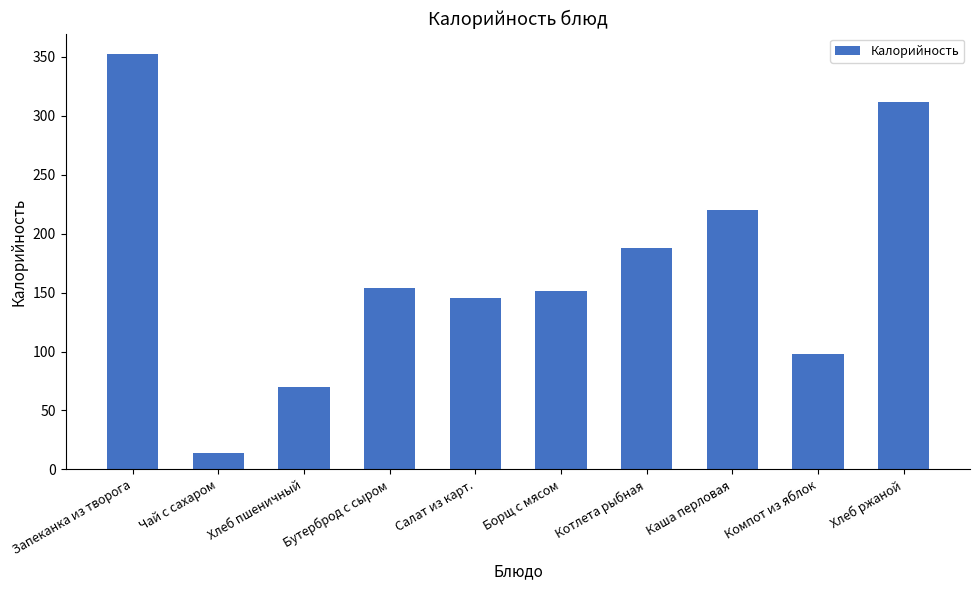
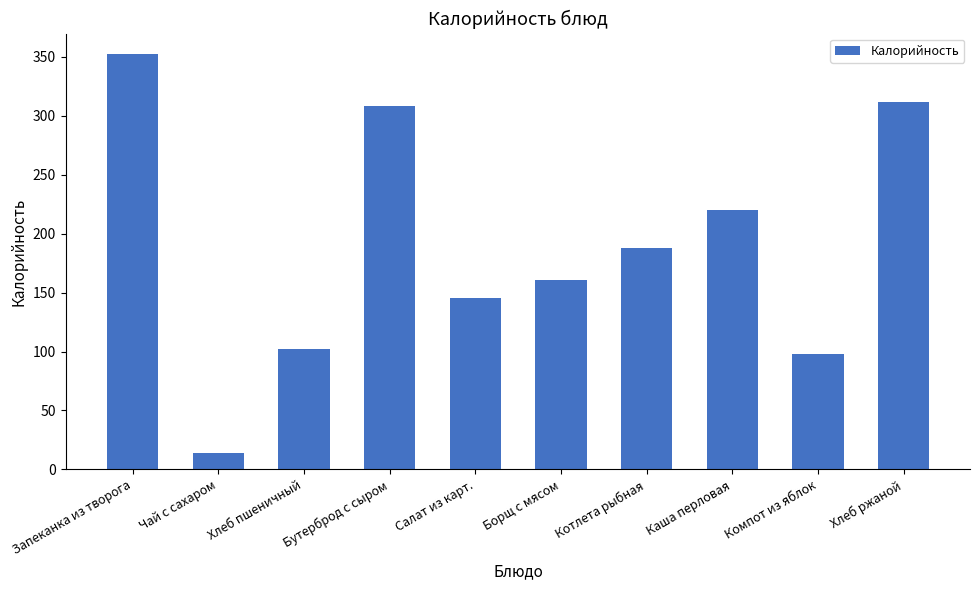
  {
    "Запеканка из творога": 352,
    "Чай с сахаром": 14,
-   "Хлеб пшеничный": 70,
-   "Бутерброд с сыром": 154,
+   "Хлеб пшеничный": 102,
+   "Бутерброд с сыром": 308,
    "Салат из карт.": 145,
-   "Борщ с мясом": 151,
+   "Борщ с мясом": 161,
    "Котлета рыбная": 188,
    "Каша перловая": 220,
    "Компот из яблок": 98,
    "Хлеб ржаной": 312
  }
